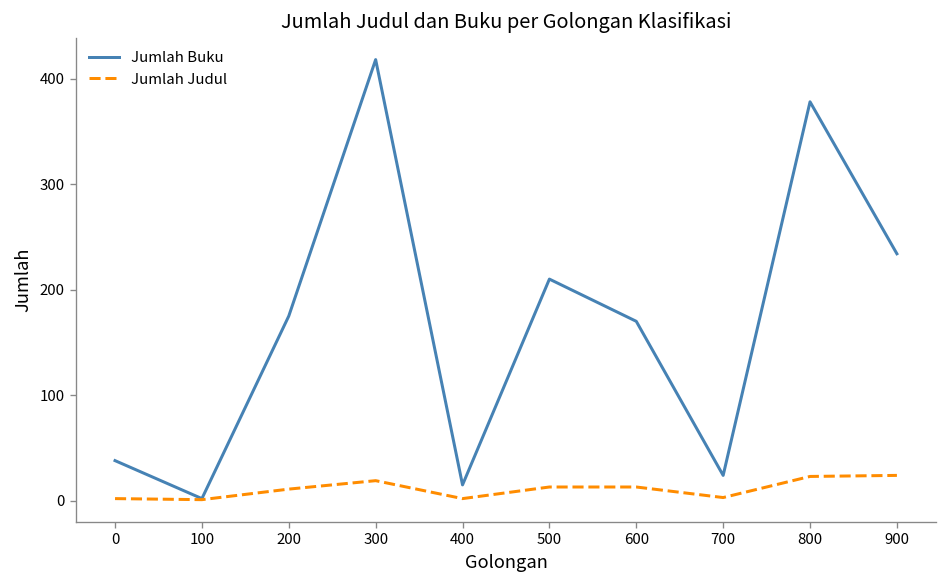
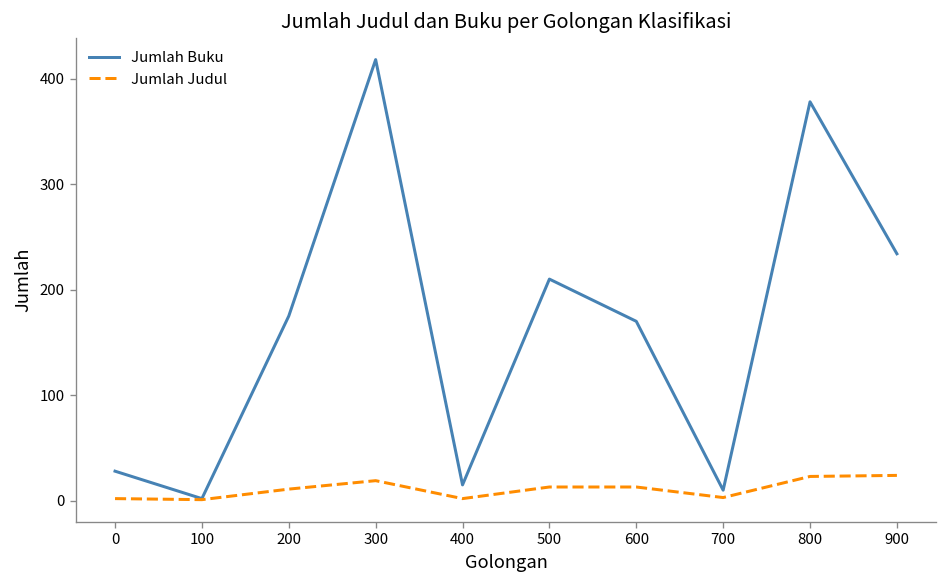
  {
    "Jumlah Buku": {
-     "0": 40,
+     "0": 30,
      "200": 180,
      "300": 420,
      "400": 20,
      "500": 210,
      "600": 170,
-     "700": 20,
+     "700": 10,
      "800": 380,
      "900": 230
    },
    "Jumlah Judul": {
      "0": 0,
      "200": 10,
      "300": 20,
      "400": 0,
      "500": 10,
      "600": 10,
      "700": 0,
      "800": 20,
      "900": 20
    }
  }
